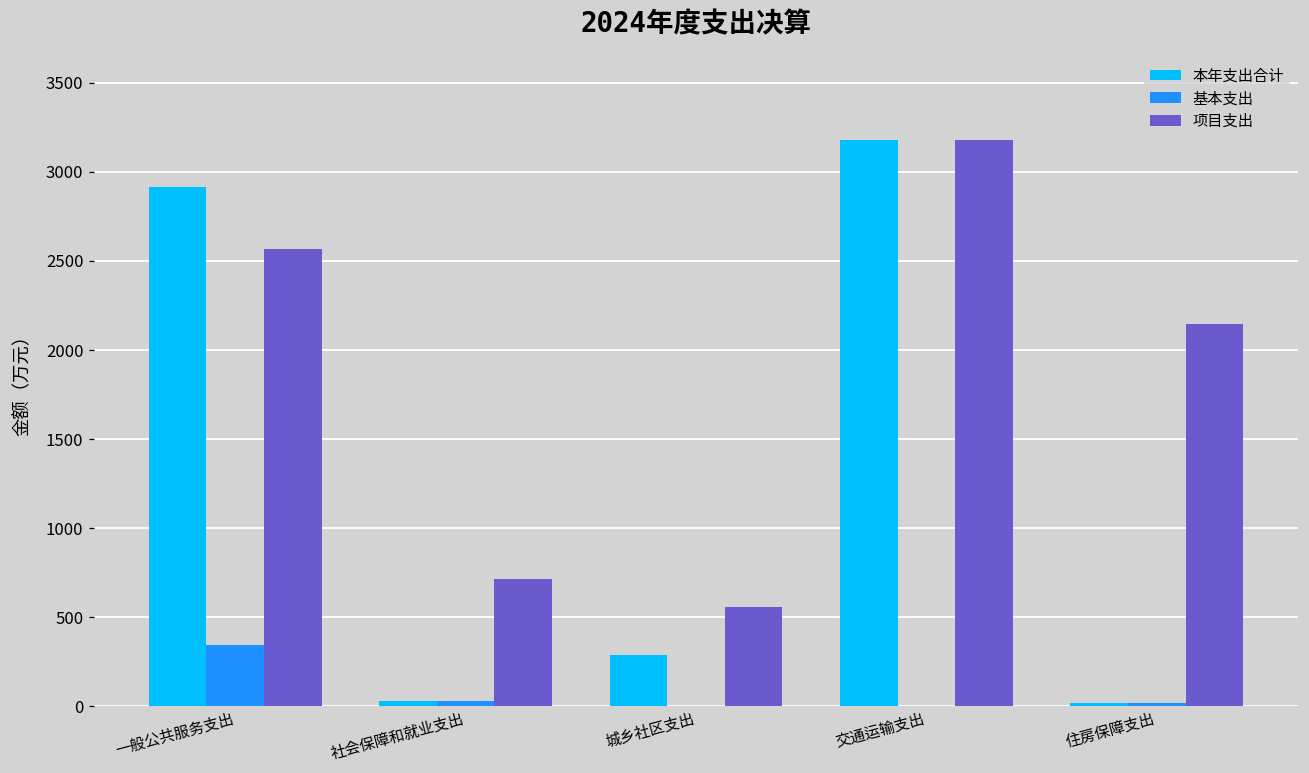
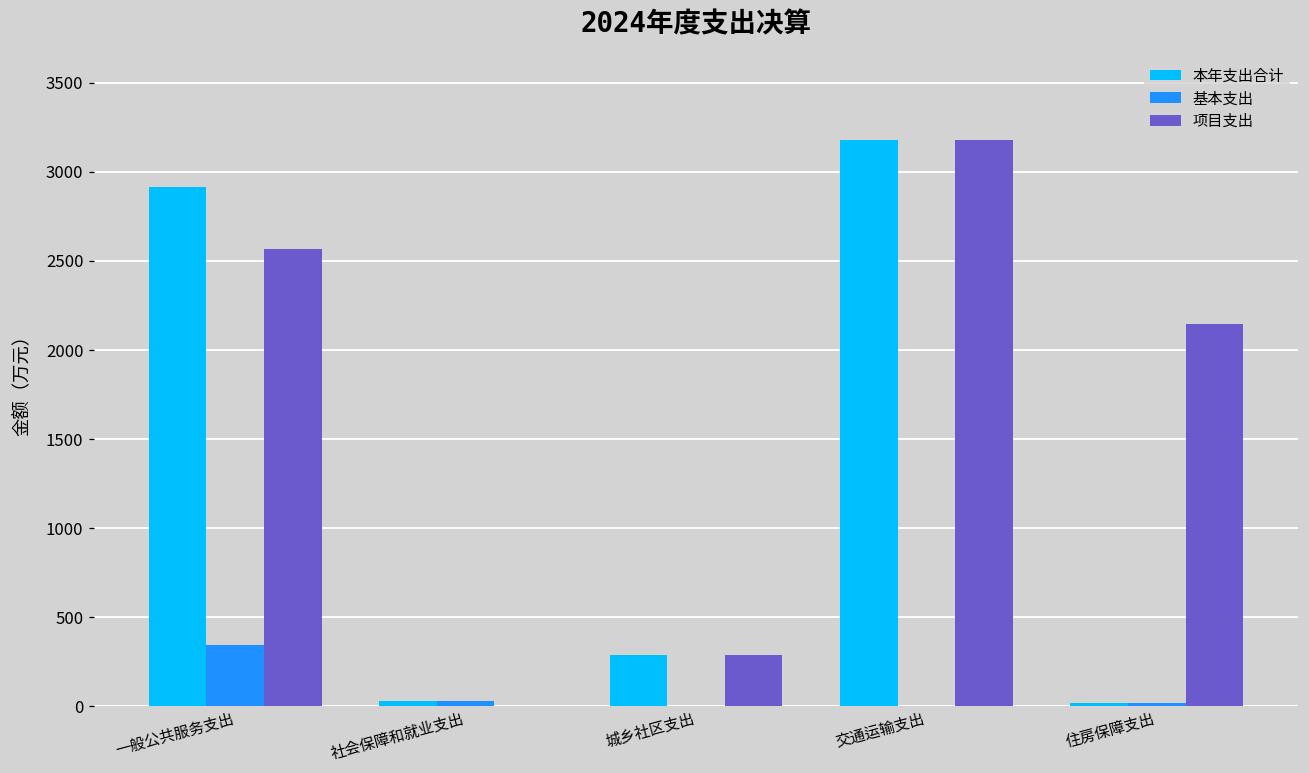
  {
    "项目支出": {
      "一般公共服务支出": 2570,
-     "社会保障和就业支出": 710,
-     "城乡社区支出": 560,
+     "社会保障和就业支出": 0,
+     "城乡社区支出": 290,
      "交通运输支出": 3180,
      "住房保障支出": 2140
    }
  }
